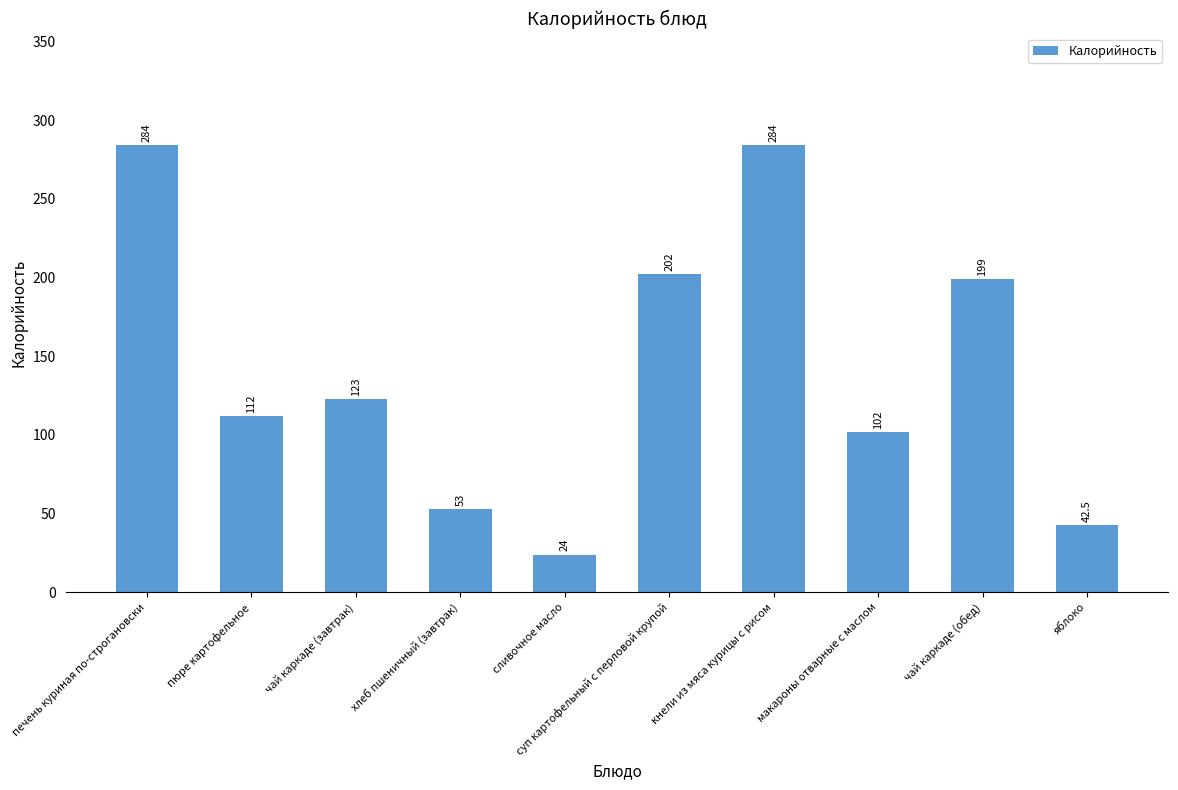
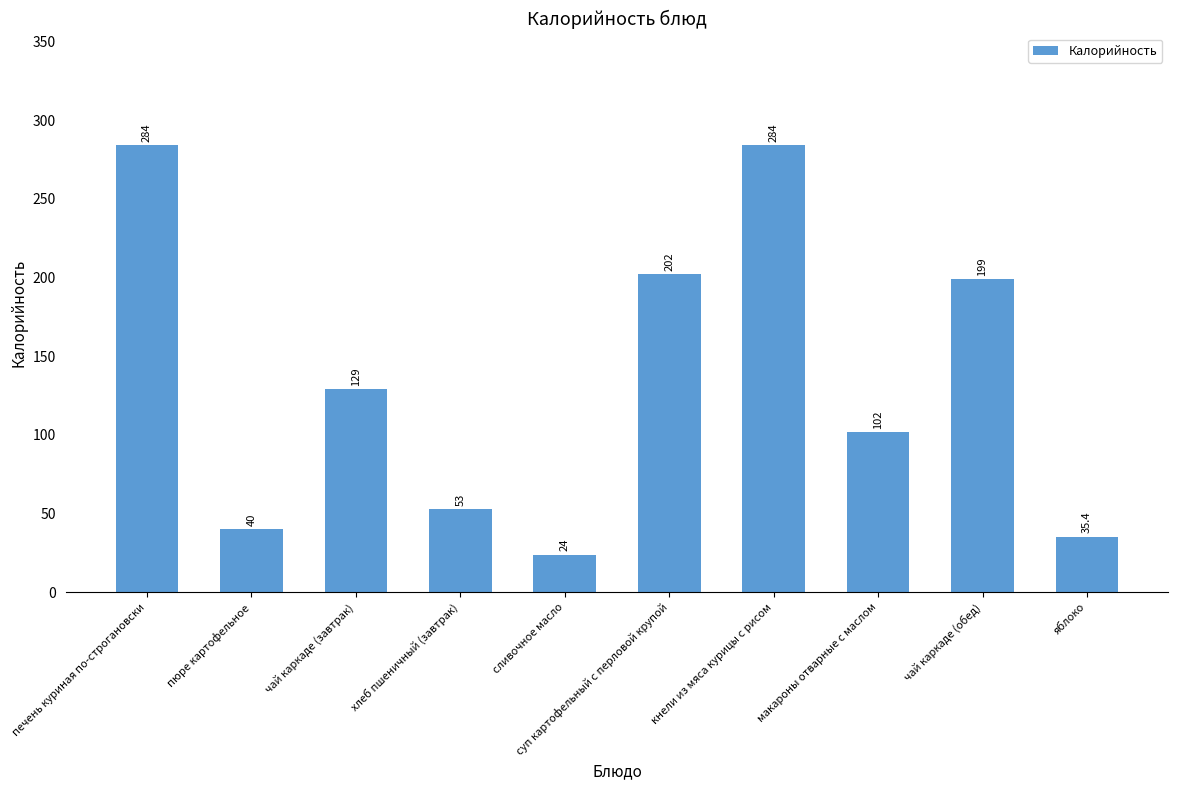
  {
    "печень куриная по-строгановски": 284,
-   "пюре картофельное": 112,
-   "чай каркаде (завтрак)": 123,
+   "пюре картофельное": 40,
+   "чай каркаде (завтрак)": 129,
    "хлеб пшеничный (завтрак)": 53,
    "сливочное масло": 24,
    "суп картофельный с перловой крупой": 202,
    "кнели из мяса курицы с рисом": 284,
    "макароны отварные с маслом": 102,
    "чай каркаде (обед)": 199,
-   "яблоко": 42.5
+   "яблоко": 35.4
  }
